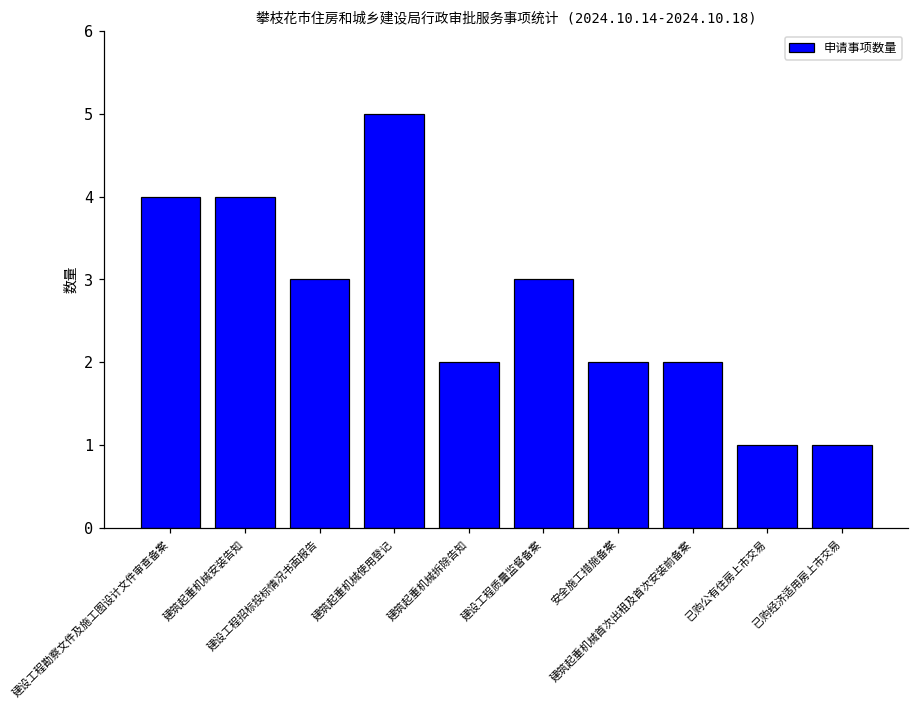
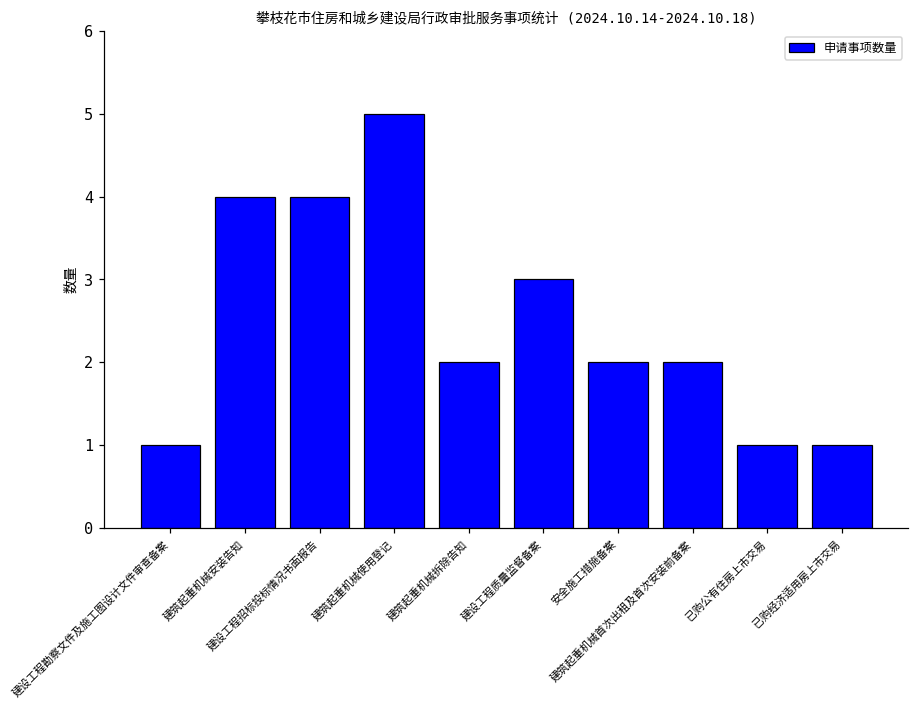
  {
-   "建设工程勘察文件及施工图设计文件审查备案": 4,
+   "建设工程勘察文件及施工图设计文件审查备案": 1,
    "建筑起重机械安装告知": 4,
-   "建设工程招标投标情况书面报告": 3,
+   "建设工程招标投标情况书面报告": 4,
    "建筑起重机械使用登记": 5,
    "建筑起重机械拆除告知": 2,
    "建设工程质量监督备案": 3,
    "安全施工措施备案": 2,
    "建筑起重机械首次出租及首次安装前备案": 2,
    "已购公有住房上市交易": 1,
    "已购经济适用房上市交易": 1
  }
